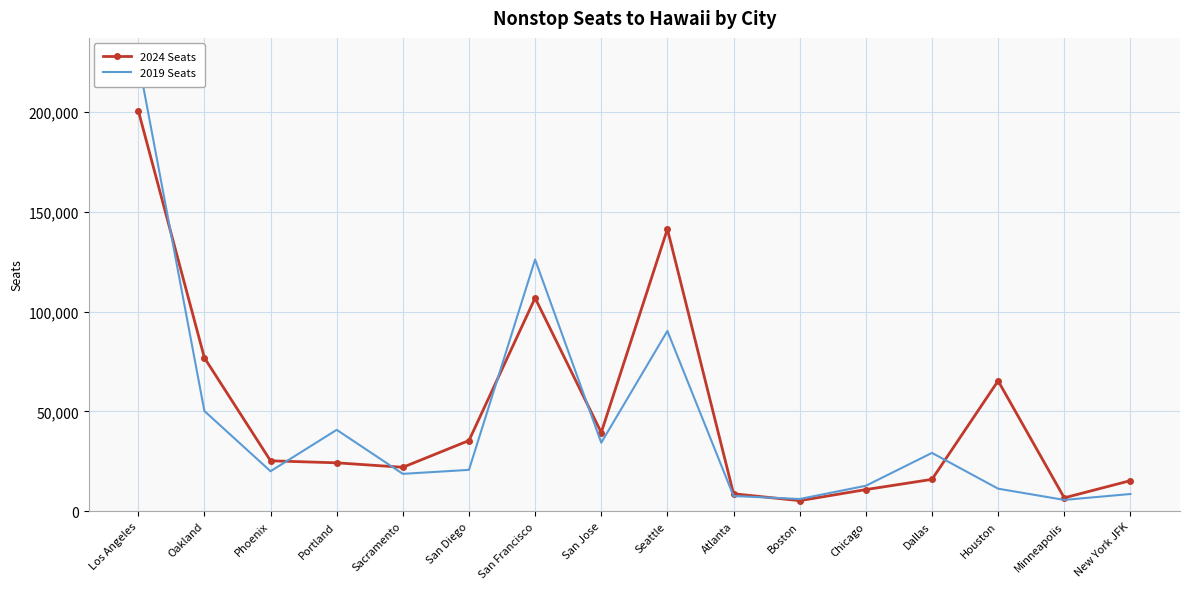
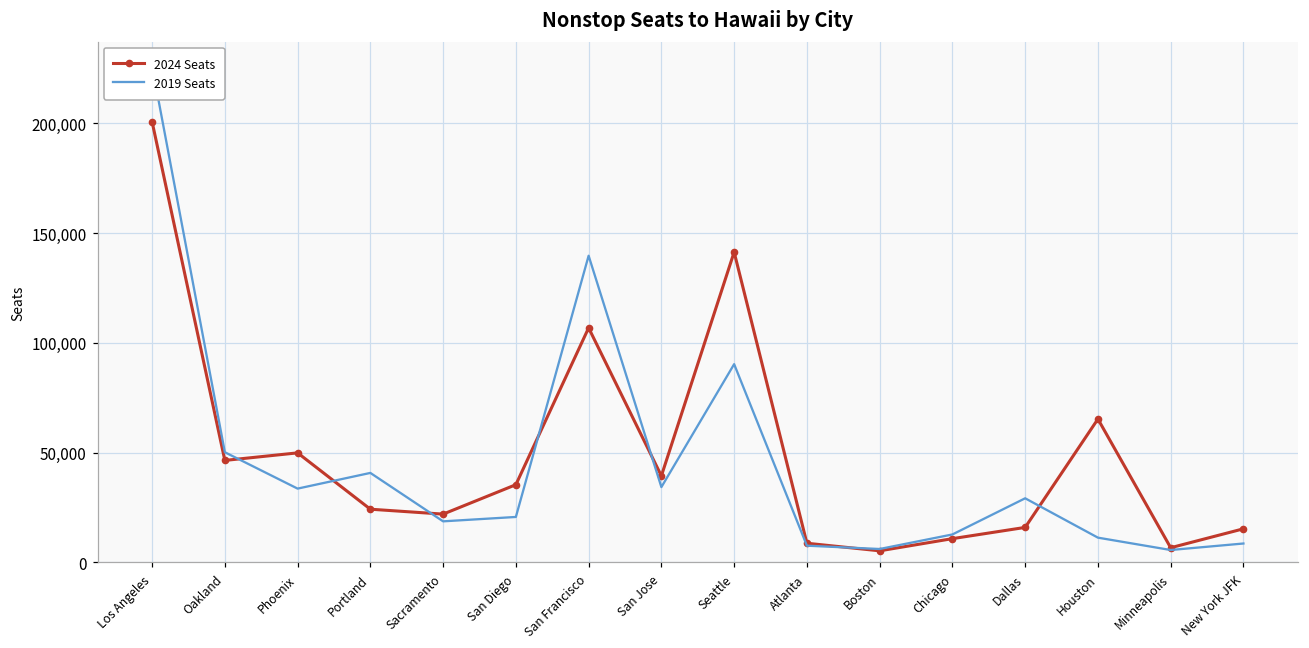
  {
    "2024 Seats": {
      "Los Angeles": "201,000",
-     "Oakland": "77,000",
-     "Phoenix": "25,000",
+     "Oakland": "46,000",
+     "Phoenix": "50,000",
      "Portland": "24,000",
      "Sacramento": "22,000",
      "San Diego": "35,000",
      "San Francisco": "107,000",
      "San Jose": "39,000",
      "Seattle": "141,000",
      "Chicago": "11,000",
      "Dallas": "16,000",
      "Houston": "65,000",
      "New York JFK": "15,000"
    },
    "2019 Seats": {
      "Oakland": "50,000",
-     "Phoenix": "20,000",
+     "Phoenix": "34,000",
      "Portland": "41,000",
      "Sacramento": "19,000",
      "San Diego": "21,000",
-     "San Francisco": "126,000",
+     "San Francisco": "140,000",
      "San Jose": "34,000",
      "Seattle": "90,000",
      "Chicago": "13,000",
      "Dallas": "29,000",
      "Houston": "11,000",
      "New York JFK": "9,000"
    }
  }
